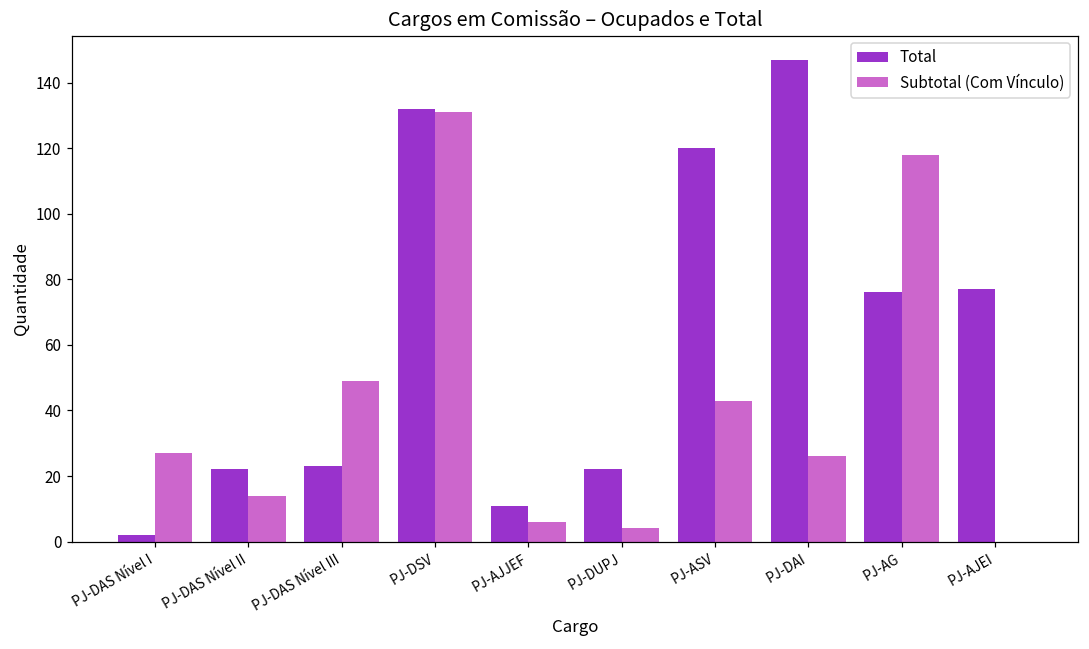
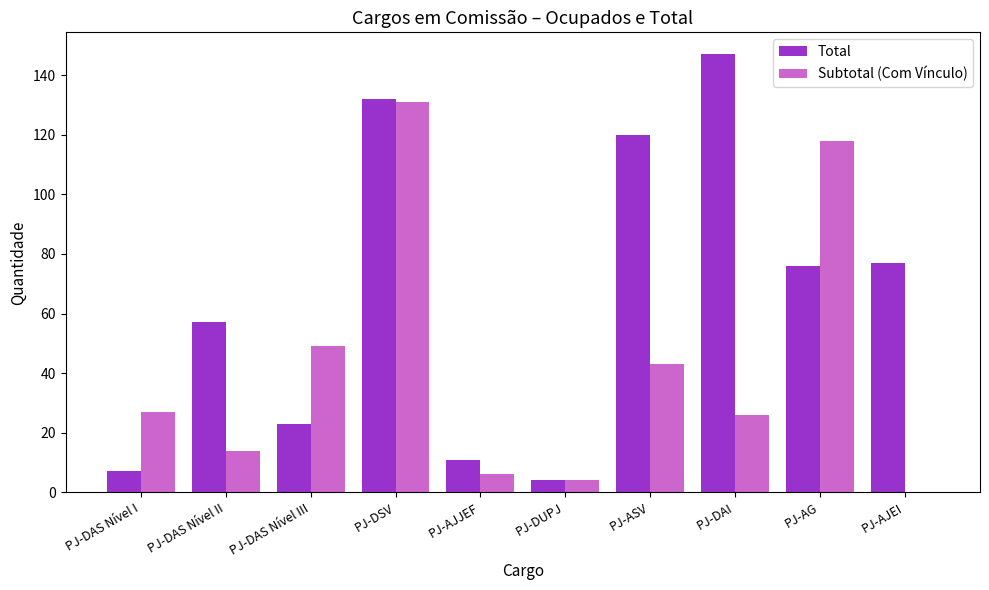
  {
    "Total": {
-     "PJ-DAS Nível I": 2,
-     "PJ-DAS Nível II": 22,
+     "PJ-DAS Nível I": 7,
+     "PJ-DAS Nível II": 57,
      "PJ-DAS Nível III": 23,
      "PJ-DSV": 132,
      "PJ-AJJEF": 11,
-     "PJ-DUPJ": 22,
+     "PJ-DUPJ": 4,
      "PJ-ASV": 120,
      "PJ-DAI": 147,
      "PJ-AG": 76,
      "PJ-AJEI": 77
    },
    "Subtotal (Com Vínculo)": {
      "PJ-DAS Nível I": 27,
      "PJ-DAS Nível II": 14,
      "PJ-DAS Nível III": 49,
      "PJ-DSV": 131,
      "PJ-AJJEF": 6,
      "PJ-DUPJ": 4,
      "PJ-ASV": 43,
      "PJ-DAI": 26,
      "PJ-AG": 118,
      "PJ-AJEI": 0
    }
  }
